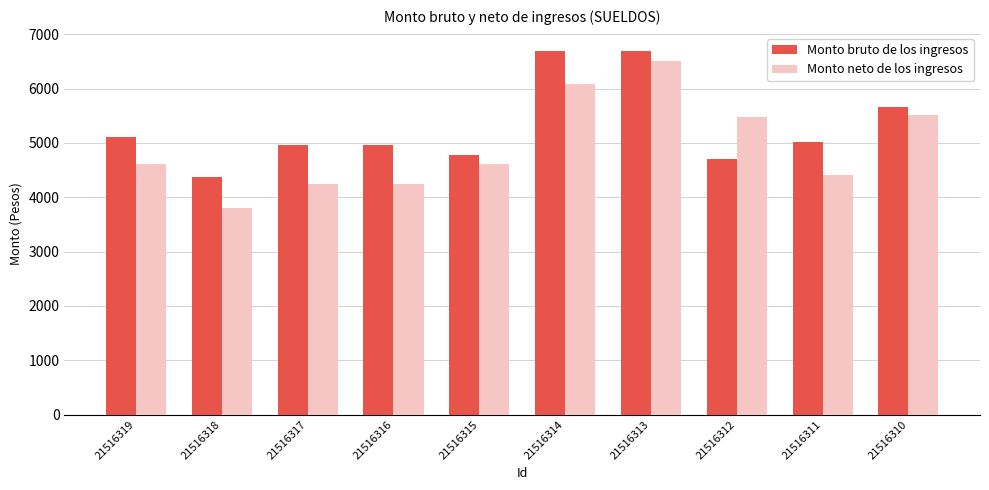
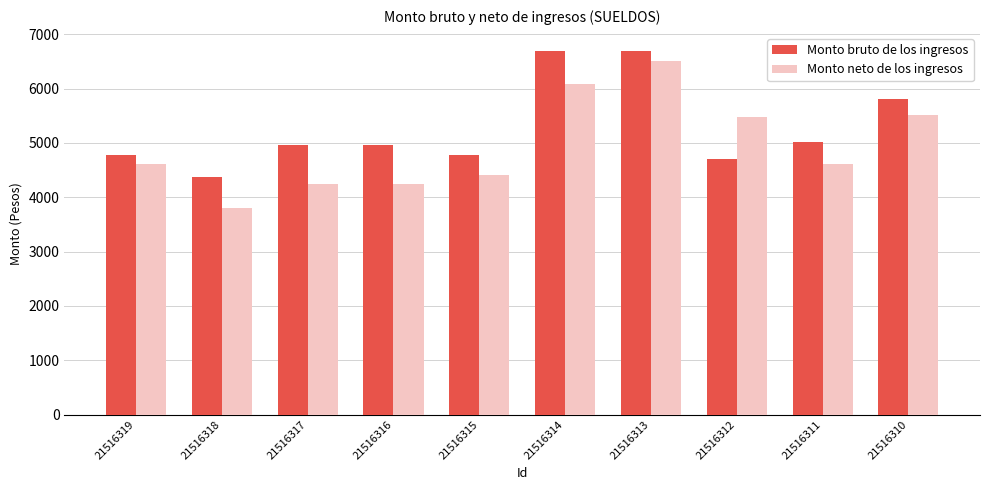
  {
    "Monto bruto de los ingresos": {
-     "21516319": 5100,
+     "21516319": 4800,
      "21516318": 4400,
      "21516317": 5000,
      "21516316": 5000,
      "21516315": 4800,
      "21516314": 6700,
      "21516313": 6700,
      "21516312": 4700,
      "21516311": 5000,
-     "21516310": 5700
+     "21516310": 5800
    },
    "Monto neto de los ingresos": {
      "21516319": 4600,
      "21516318": 3800,
      "21516317": 4200,
      "21516316": 4200,
-     "21516315": 4600,
+     "21516315": 4400,
      "21516314": 6100,
      "21516313": 6500,
      "21516312": 5500,
-     "21516311": 4400,
+     "21516311": 4600,
      "21516310": 5500
    }
  }
